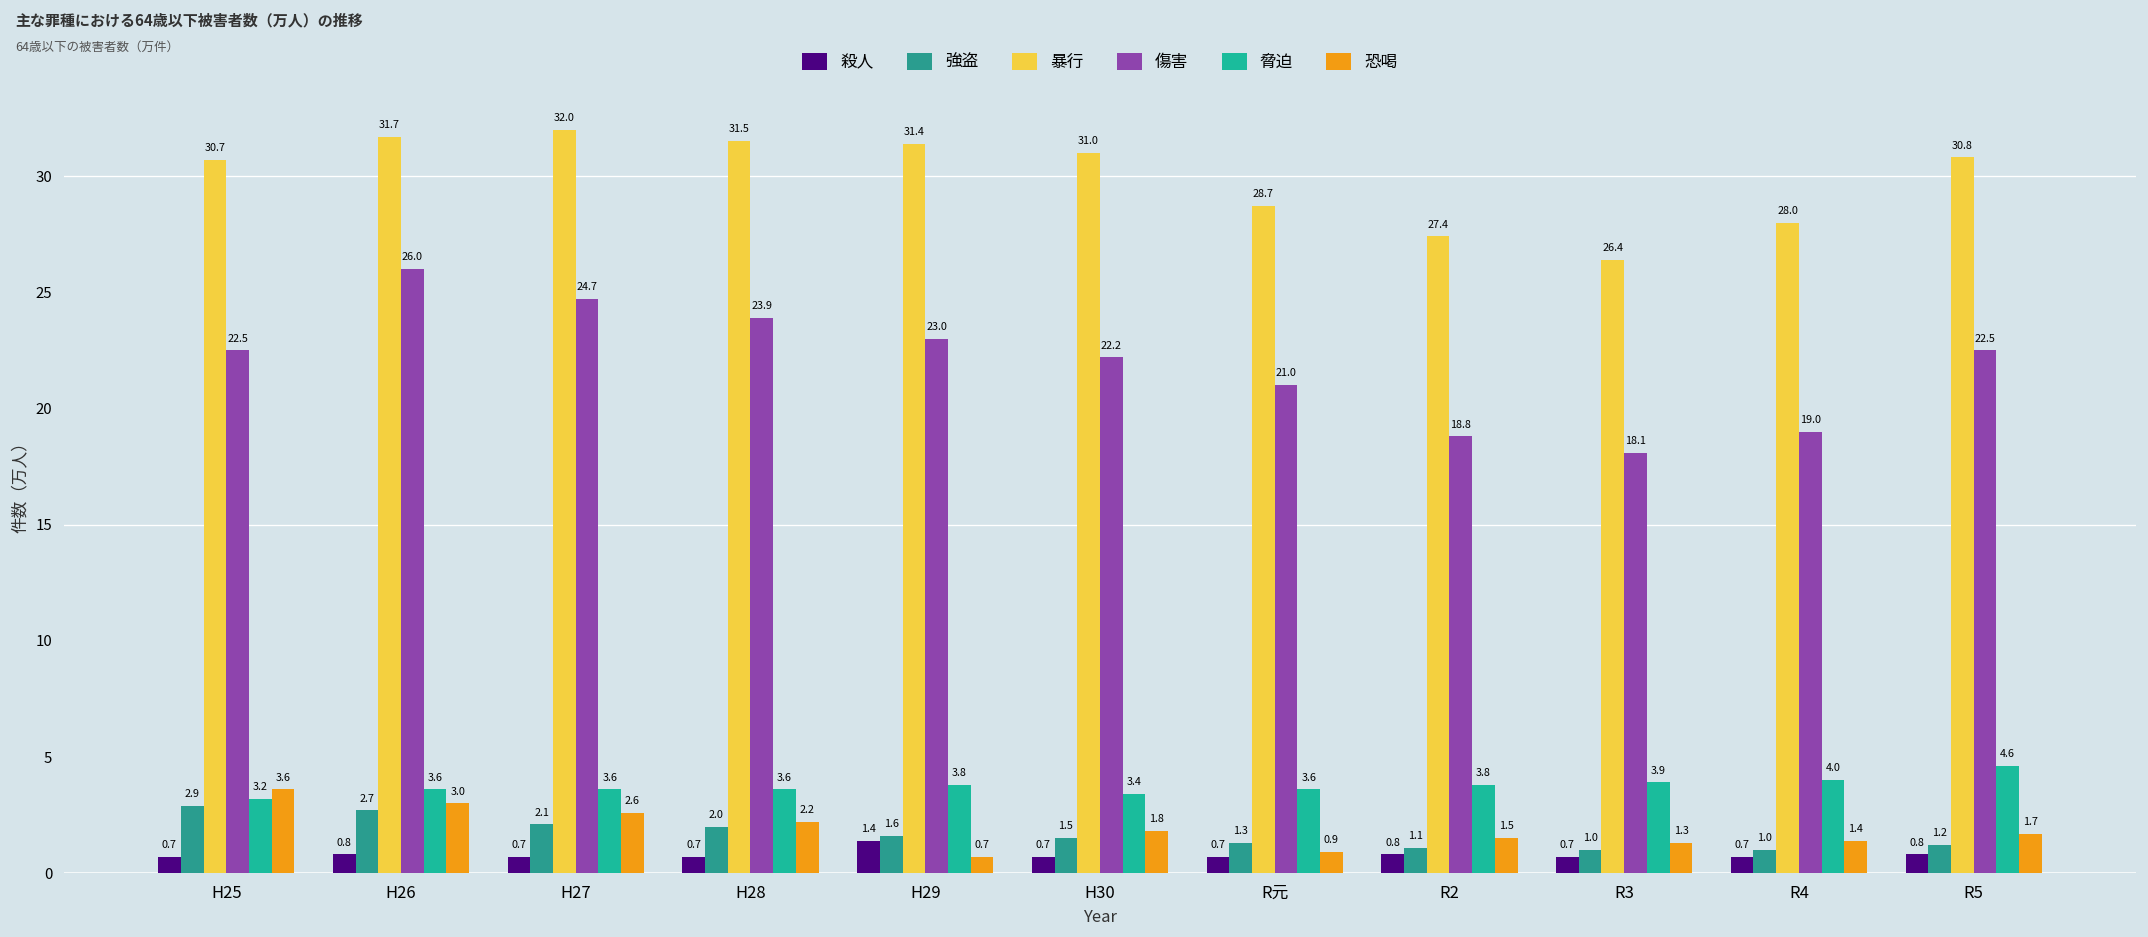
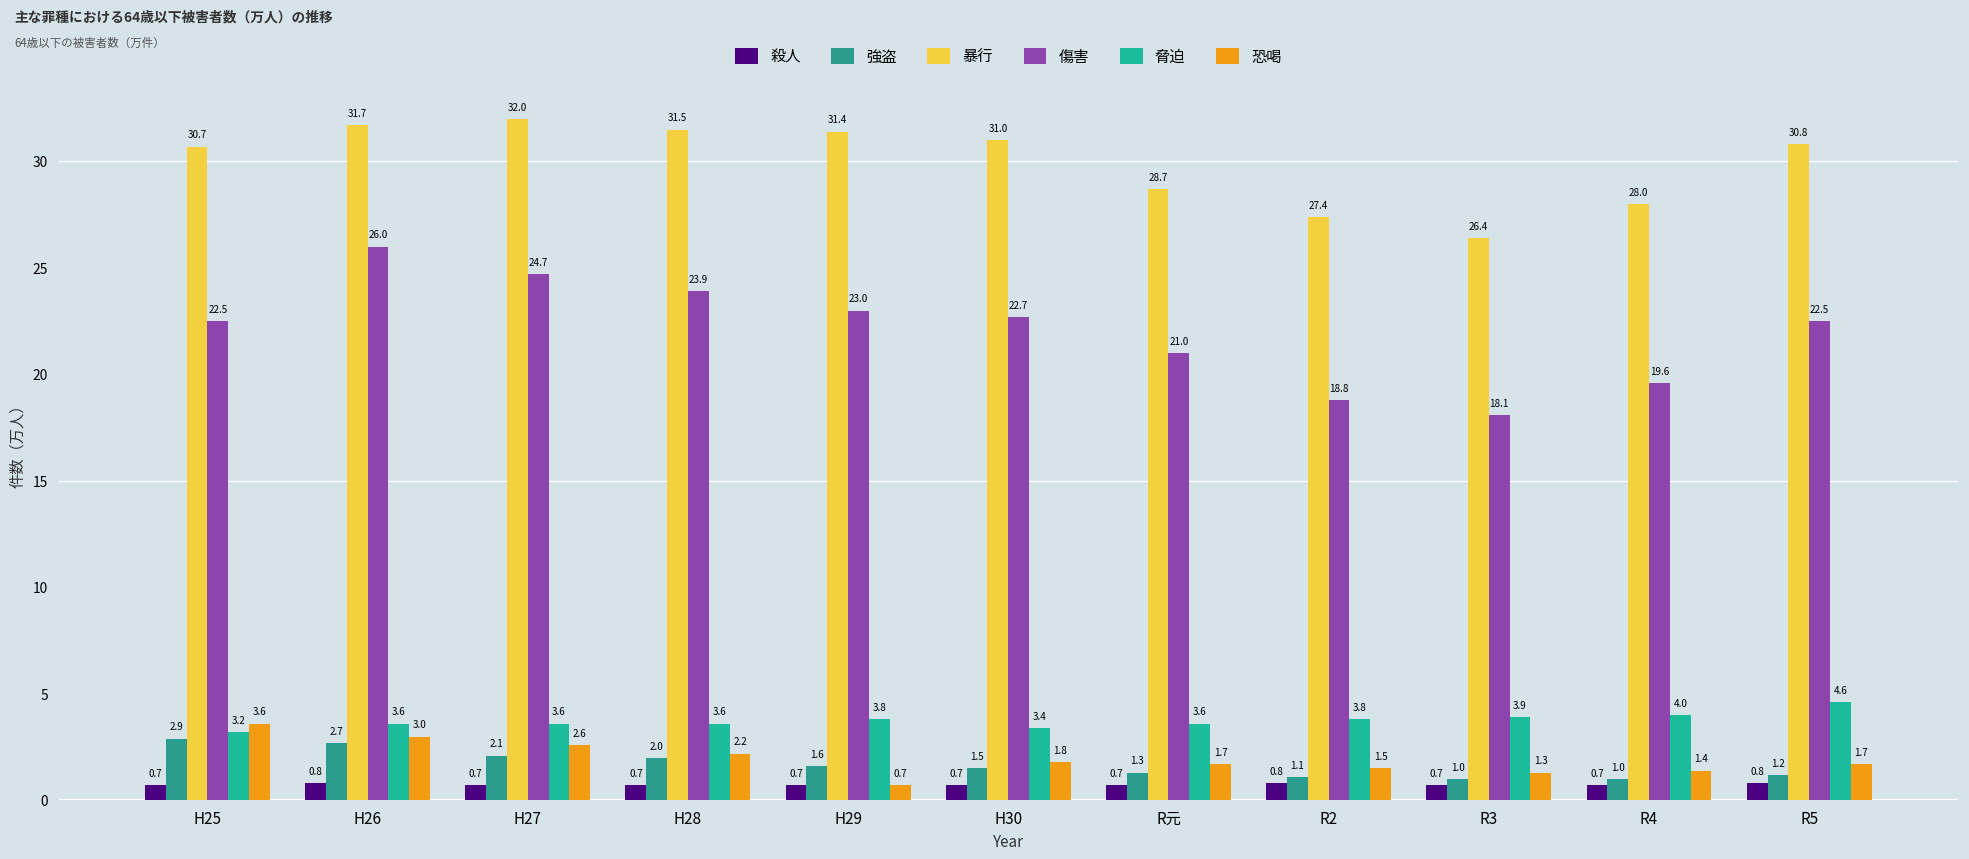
  {
    "殺人": {
      "H25": 0.7,
      "H26": 0.8,
      "H27": 0.7,
      "H28": 0.7,
-     "H29": 1.4,
+     "H29": 0.7,
      "H30": 0.7,
      "R元": 0.7,
      "R2": 0.8,
      "R3": 0.7,
      "R4": 0.7,
      "R5": 0.8
    },
    "暴行": {
      "H25": 30.7,
      "H26": 31.7,
      "H27": 32.0,
      "H28": 31.5,
      "H29": 31.4,
      "H30": 31.0,
      "R元": 28.7,
      "R2": 27.4,
      "R3": 26.4,
      "R4": 28.0,
      "R5": 30.8
    },
    "傷害": {
      "H25": 22.5,
      "H26": 26.0,
      "H27": 24.7,
      "H28": 23.9,
      "H29": 23.0,
-     "H30": 22.2,
+     "H30": 22.7,
      "R元": 21.0,
      "R2": 18.8,
      "R3": 18.1,
-     "R4": 19.0,
+     "R4": 19.6,
      "R5": 22.5
    },
    "恐喝": {
      "H25": 3.6,
      "H26": 3.0,
      "H27": 2.6,
      "H28": 2.2,
      "H29": 0.7,
      "H30": 1.8,
-     "R元": 0.9,
+     "R元": 1.7,
      "R2": 1.5,
      "R3": 1.3,
      "R4": 1.4,
      "R5": 1.7
    }
  }
